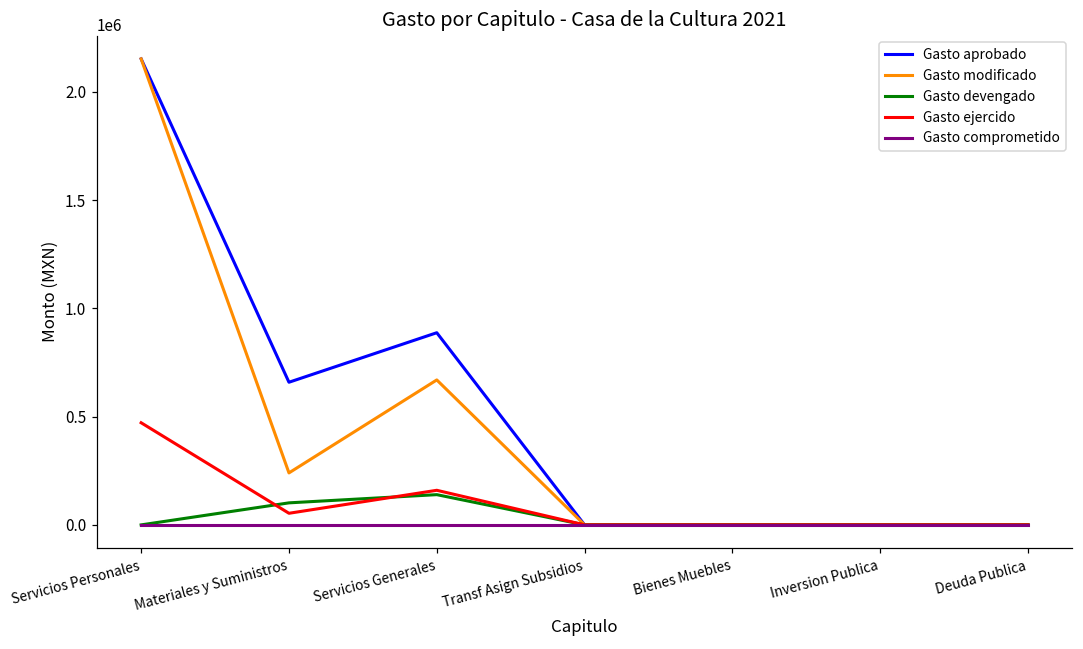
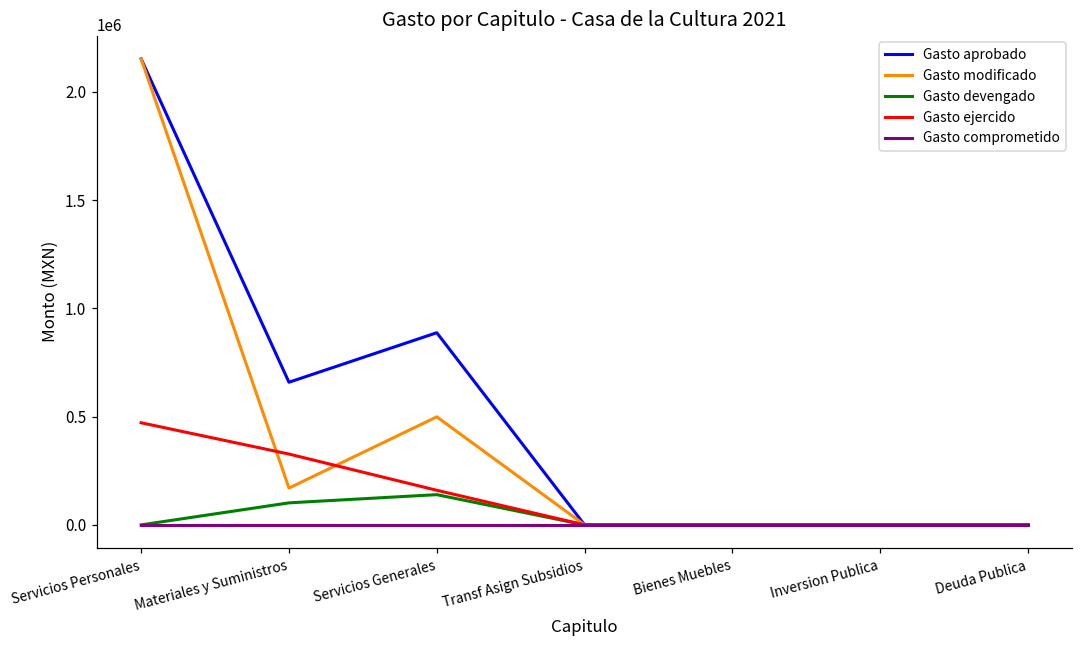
  {
    "Gasto aprobado": {
      "Materiales y Suministros": 660000,
      "Servicios Generales": 890000
    },
    "Gasto modificado": {
-     "Materiales y Suministros": 240000,
-     "Servicios Generales": 670000
+     "Materiales y Suministros": 170000,
+     "Servicios Generales": 500000
    },
    "Gasto devengado": {
      "Materiales y Suministros": 100000,
      "Servicios Generales": 140000
    },
    "Gasto ejercido": {
      "Servicios Personales": 470000,
-     "Materiales y Suministros": 50000,
+     "Materiales y Suministros": 330000,
      "Servicios Generales": 160000
    },
    "Gasto comprometido": {
      "Materiales y Suministros": 0,
      "Servicios Generales": 0
    }
  }
